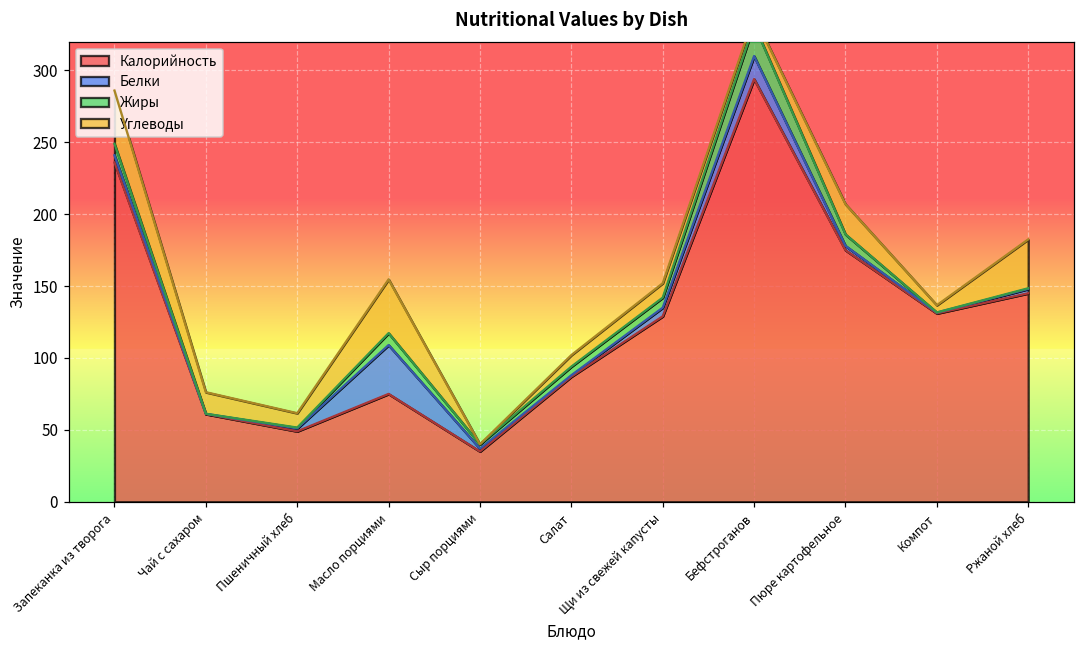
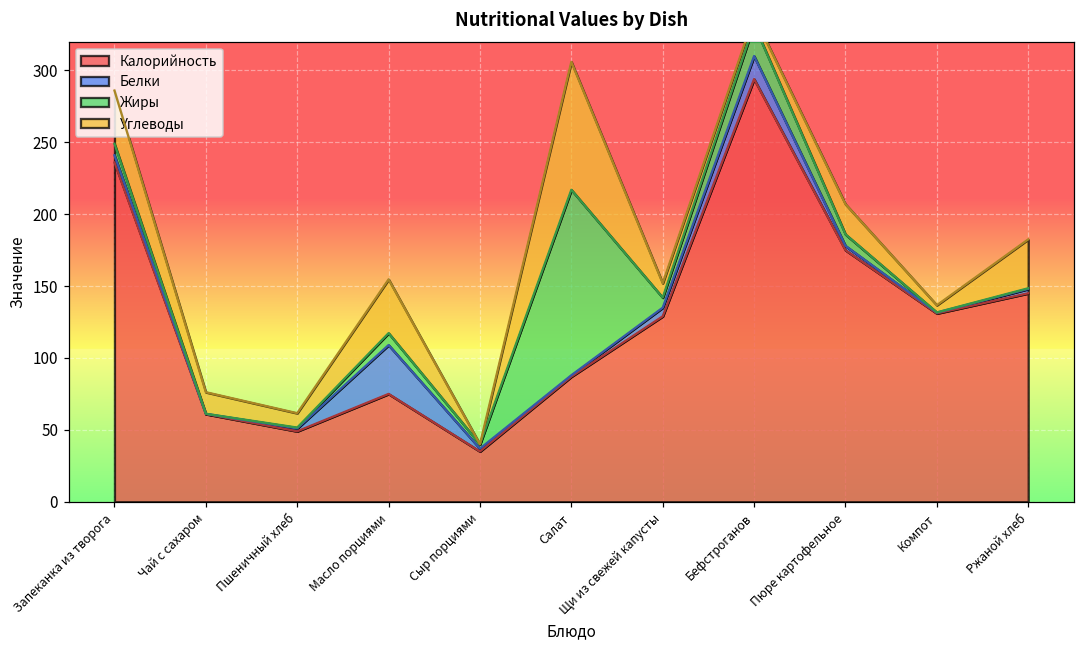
  {
    "Калорийность": {
      "Запеканка из творога": 236,
      "Пшеничный хлеб": 49,
      "Масло порциями": 75,
      "Сыр порциями": 35,
      "Щи из свежей капусты": 129,
      "Бефстроганов": 294,
      "Пюре картофельное": 175,
      "Ржаной хлеб": 145
    },
    "Белки": {
      "Запеканка из творога": 5,
      "Масло порциями": 34,
      "Сыр порциями": 2,
      "Щи из свежей капусты": 6,
      "Бефстроганов": 16,
      "Пюре картофельное": 3
    },
    "Жиры": {
      "Запеканка из творога": 8,
      "Масло порциями": 8,
-     "Салат": 6,
+     "Салат": 129,
      "Щи из свежей капусты": 7,
      "Пюре картофельное": 8
    },
    "Углеводы": {
      "Чай с сахаром": 15,
      "Пшеничный хлеб": 10,
      "Масло порциями": 37,
-     "Салат": 8,
+     "Салат": 89,
      "Щи из свежей капусты": 10,
      "Пюре картофельное": 21,
      "Компот": 5,
      "Ржаной хлеб": 34
    }
  }
